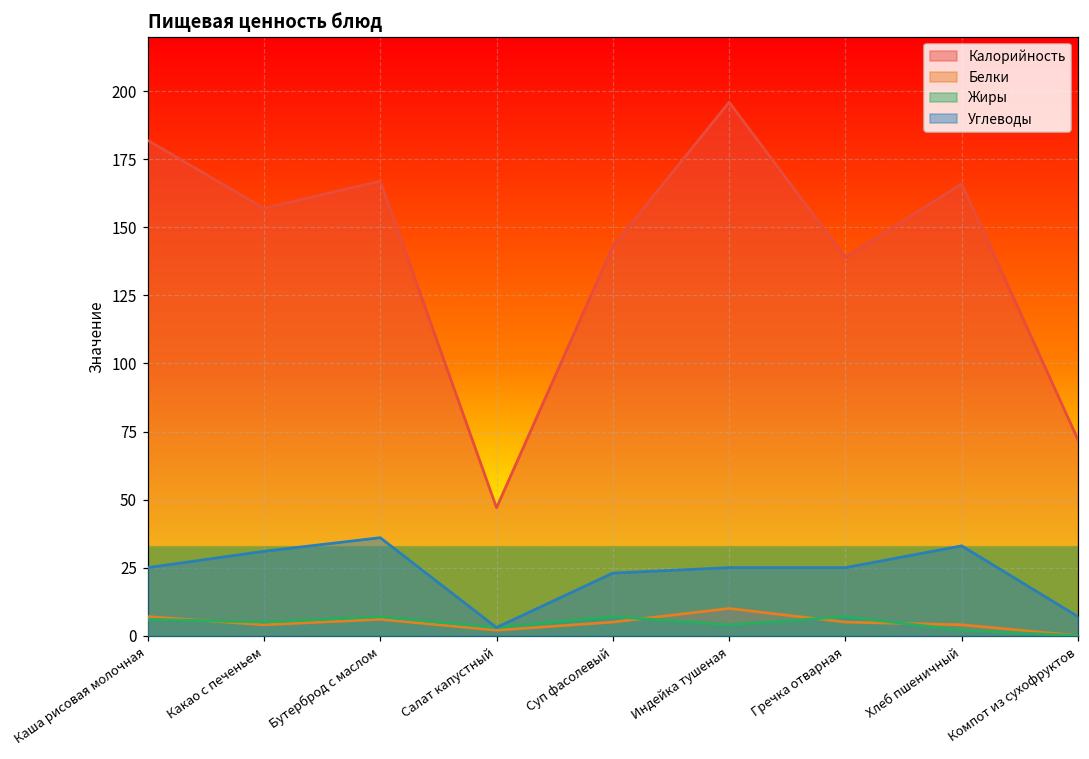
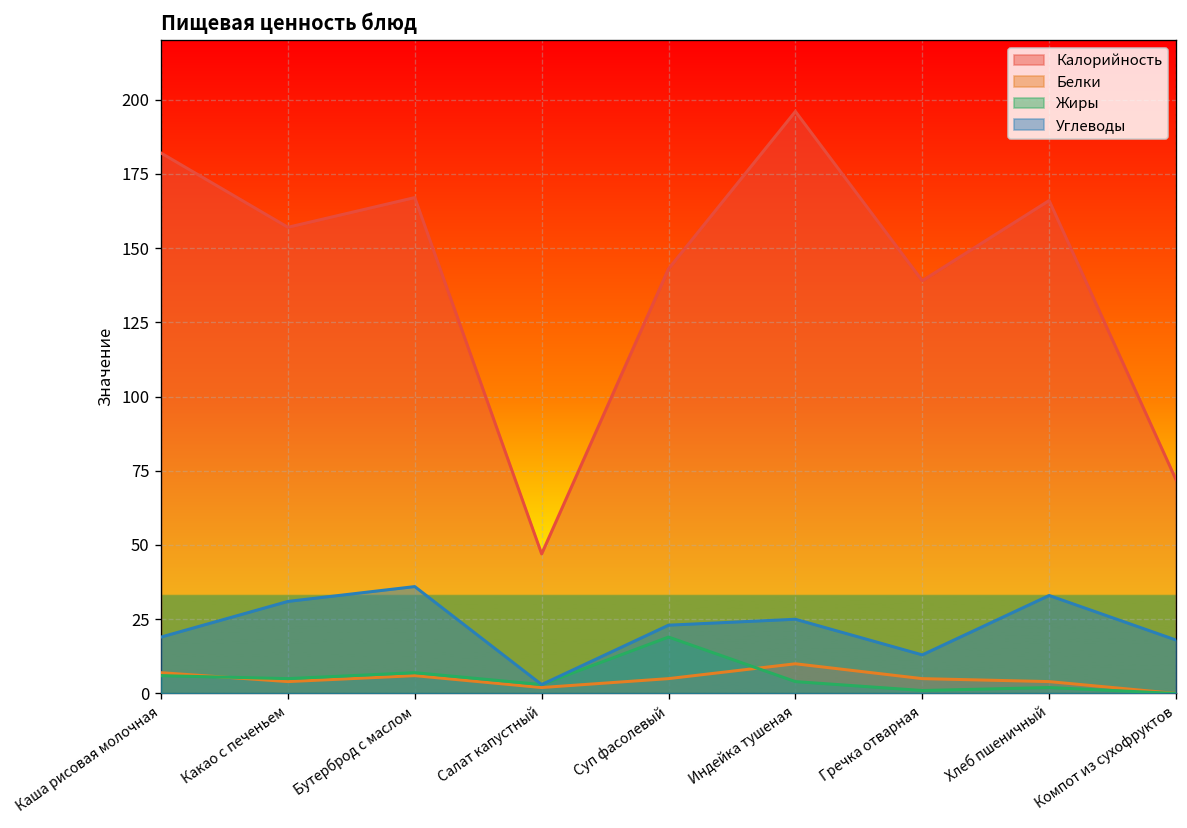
  {
    "Жиры": {
-     "Суп фасолевый": 7,
+     "Суп фасолевый": 19,
      "Индейка тушеная": 4,
-     "Гречка отварная": 7,
+     "Гречка отварная": 1,
      "Хлеб пшеничный": 2
    },
    "Углеводы": {
-     "Каша рисовая молочная": 25,
+     "Каша рисовая молочная": 19,
      "Какао с печеньем": 31,
      "Бутерброд с маслом": 36,
      "Суп фасолевый": 23,
      "Индейка тушеная": 25,
-     "Гречка отварная": 25,
+     "Гречка отварная": 13,
      "Хлеб пшеничный": 33,
-     "Компот из сухофруктов": 7
+     "Компот из сухофруктов": 18
    }
  }
